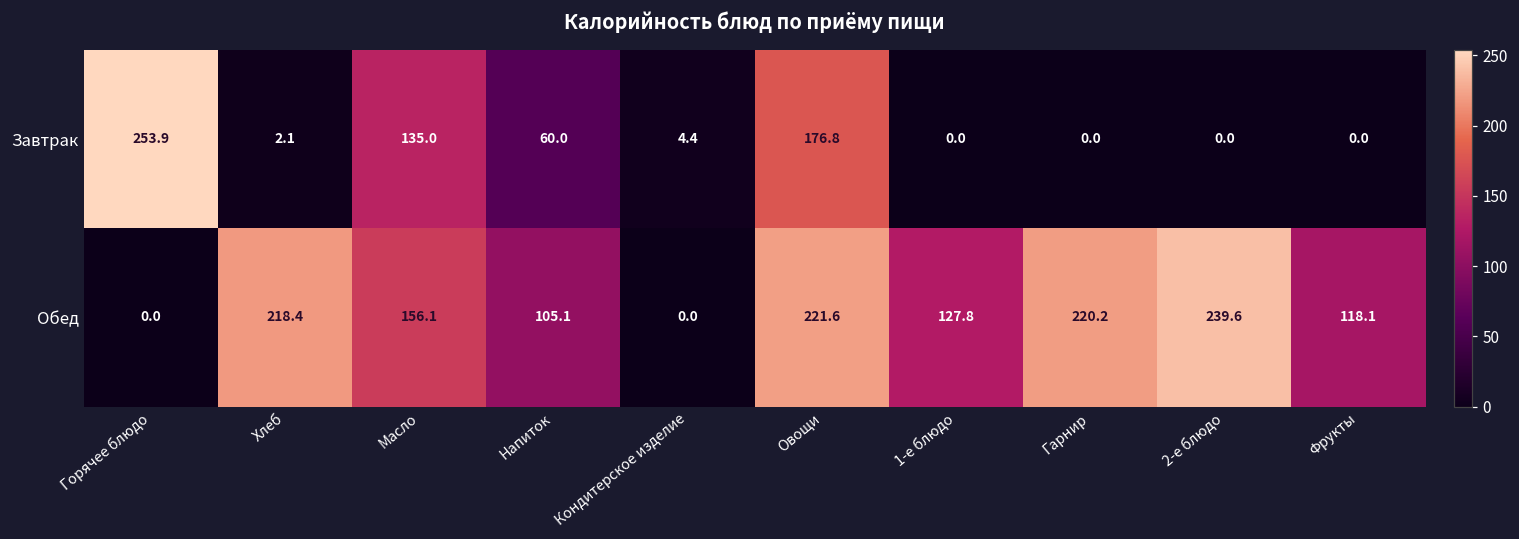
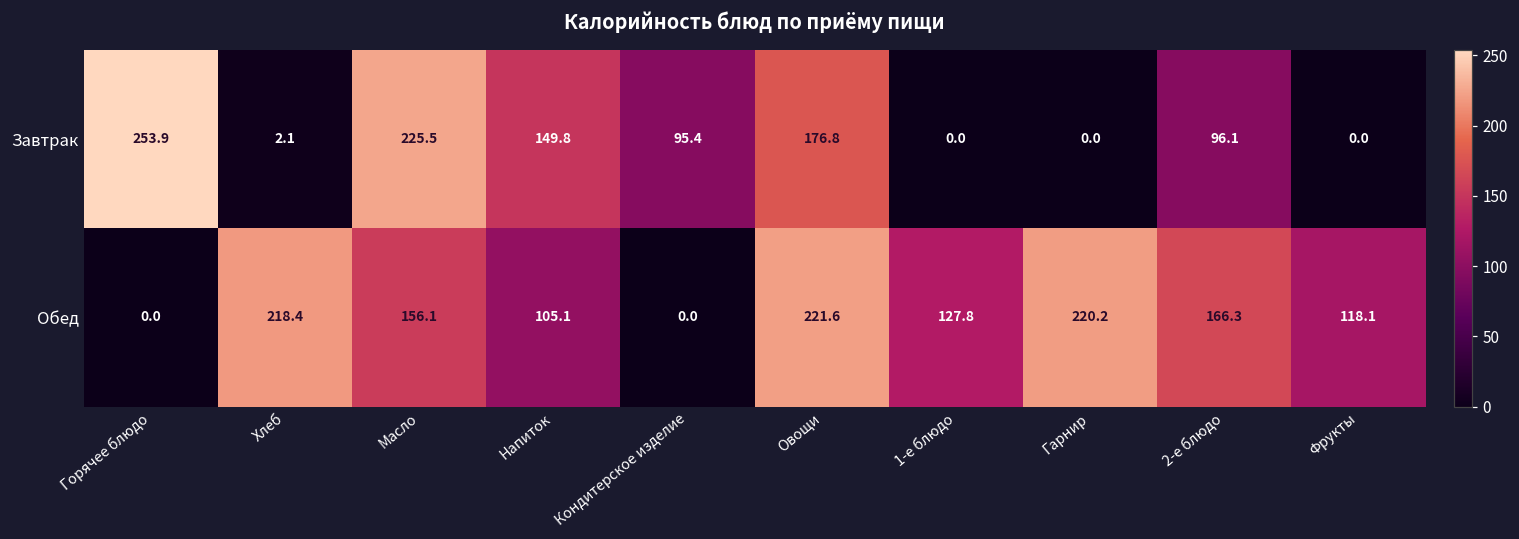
  {
    "Завтрак": {
      "Горячее блюдо": 253.9,
      "Хлеб": 2.1,
-     "Масло": 135.0,
-     "Напиток": 60.0,
-     "Кондитерское изделие": 4.4,
+     "Масло": 225.5,
+     "Напиток": 149.8,
+     "Кондитерское изделие": 95.4,
      "Овощи": 176.8,
      "1-е блюдо": 0.0,
      "Гарнир": 0.0,
-     "2-е блюдо": 0.0,
+     "2-е блюдо": 96.1,
      "Фрукты": 0.0
    },
    "Обед": {
      "Горячее блюдо": 0.0,
      "Хлеб": 218.4,
      "Масло": 156.1,
      "Напиток": 105.1,
      "Кондитерское изделие": 0.0,
      "Овощи": 221.6,
      "1-е блюдо": 127.8,
      "Гарнир": 220.2,
-     "2-е блюдо": 239.6,
+     "2-е блюдо": 166.3,
      "Фрукты": 118.1
    }
  }
